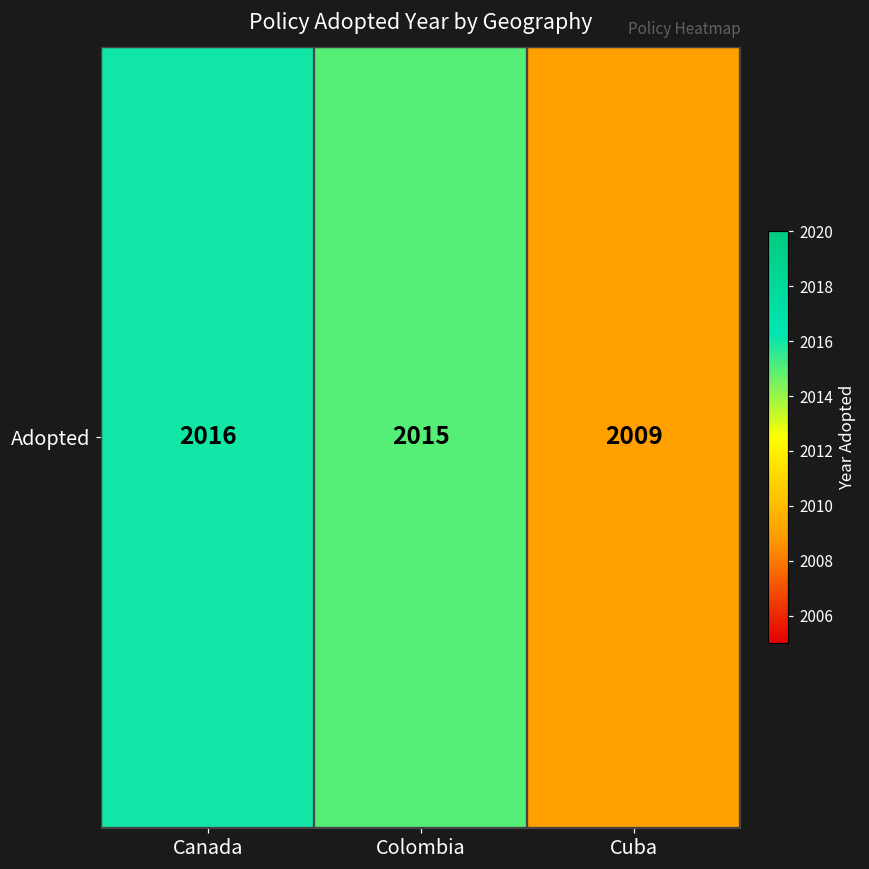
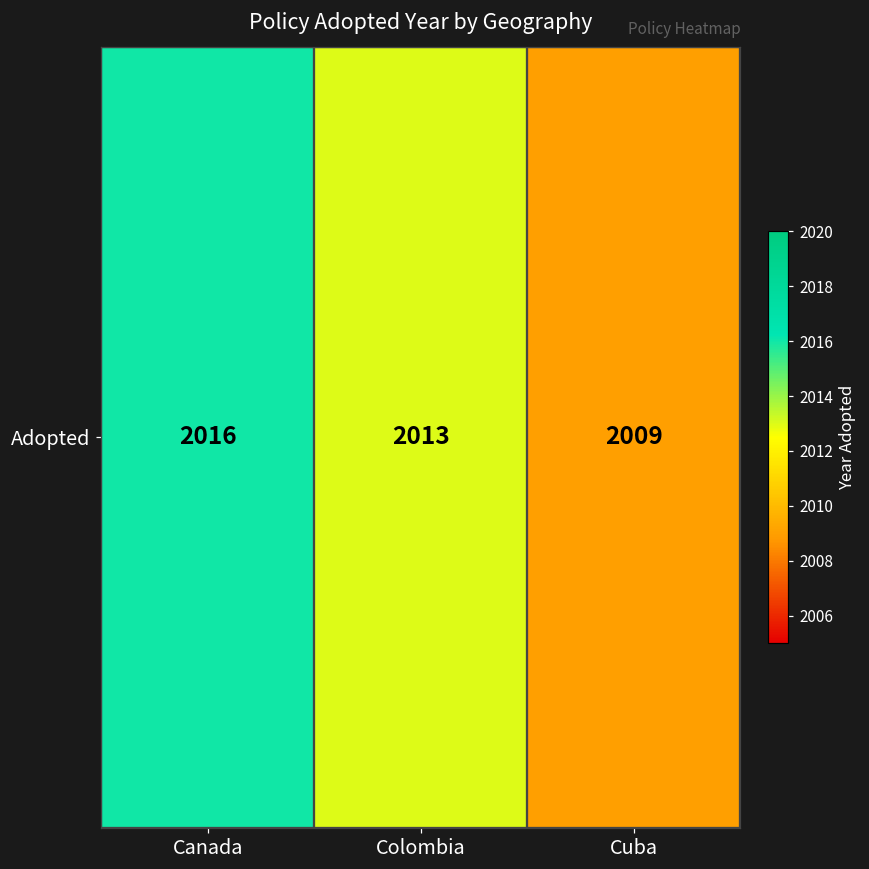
  {
    "Adopted": {
      "Canada": 2016,
-     "Colombia": 2015,
+     "Colombia": 2013,
      "Cuba": 2009
    }
  }
